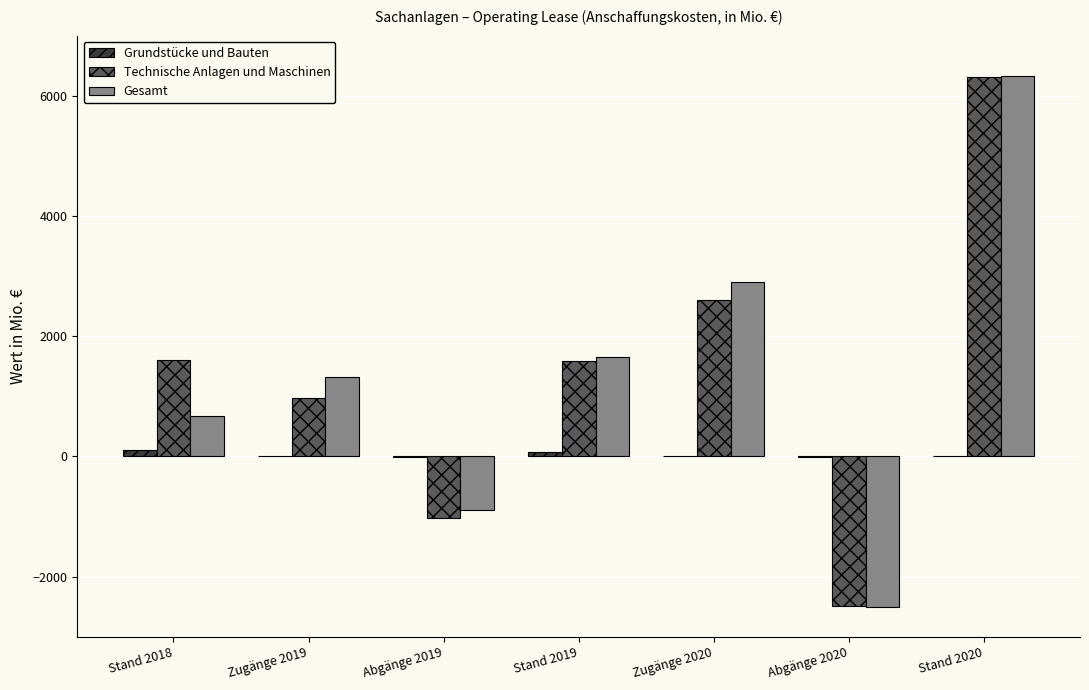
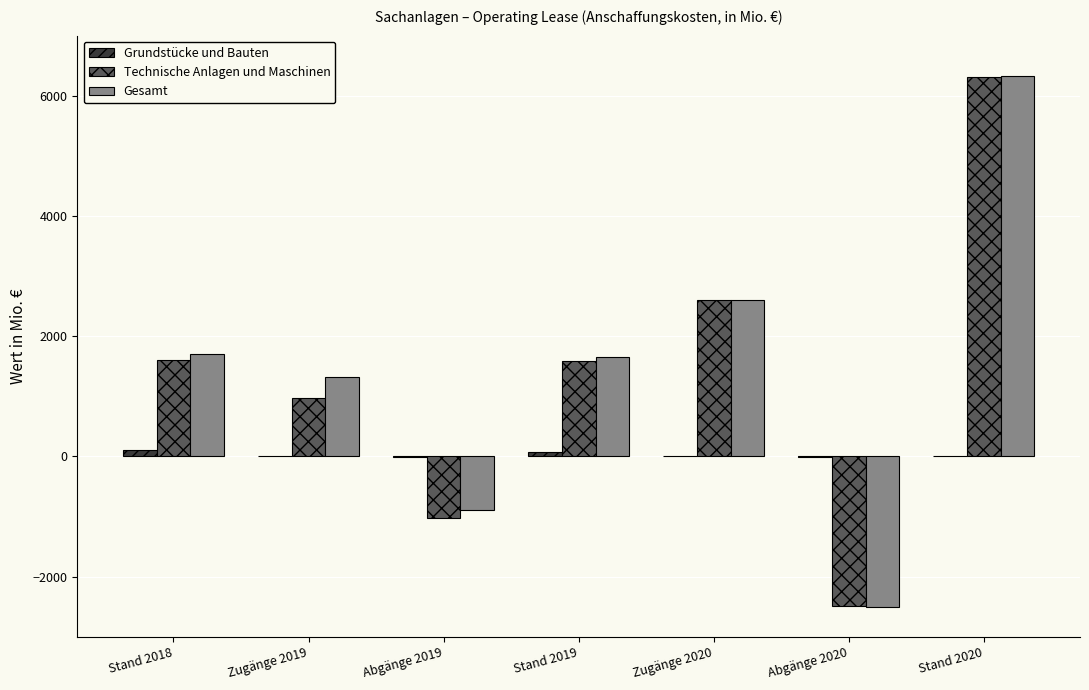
  {
    "Gesamt": {
-     "Stand 2018": 700,
+     "Stand 2018": 1700,
      "Zugänge 2019": 1300,
      "Abgänge 2019": -900,
      "Stand 2019": 1700,
-     "Zugänge 2020": 2900,
+     "Zugänge 2020": 2600,
      "Abgänge 2020": -2500,
      "Stand 2020": 6300
    }
  }
